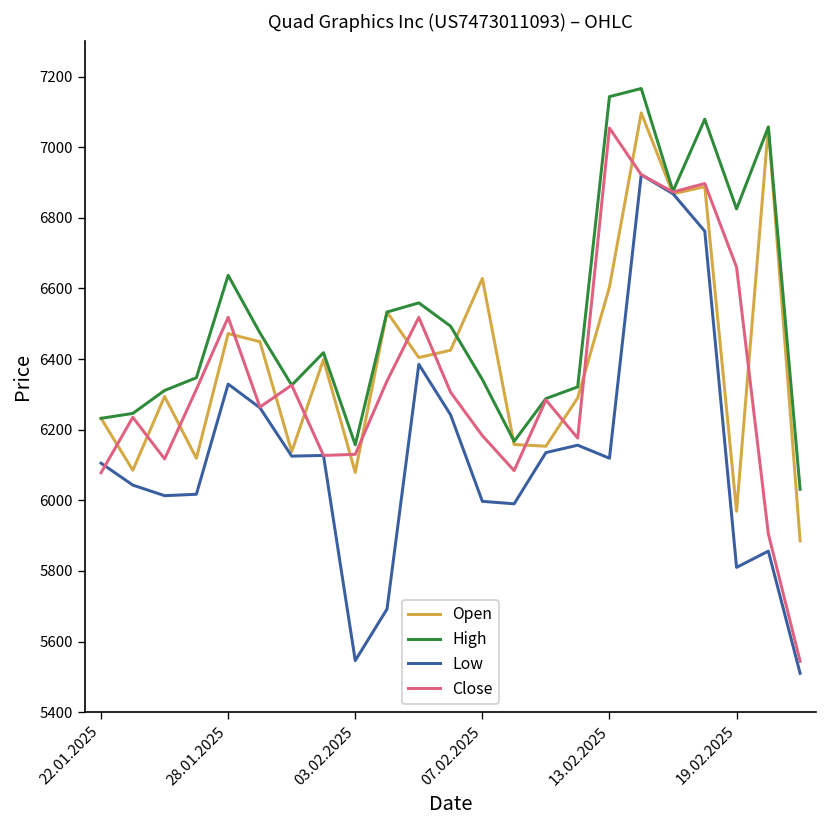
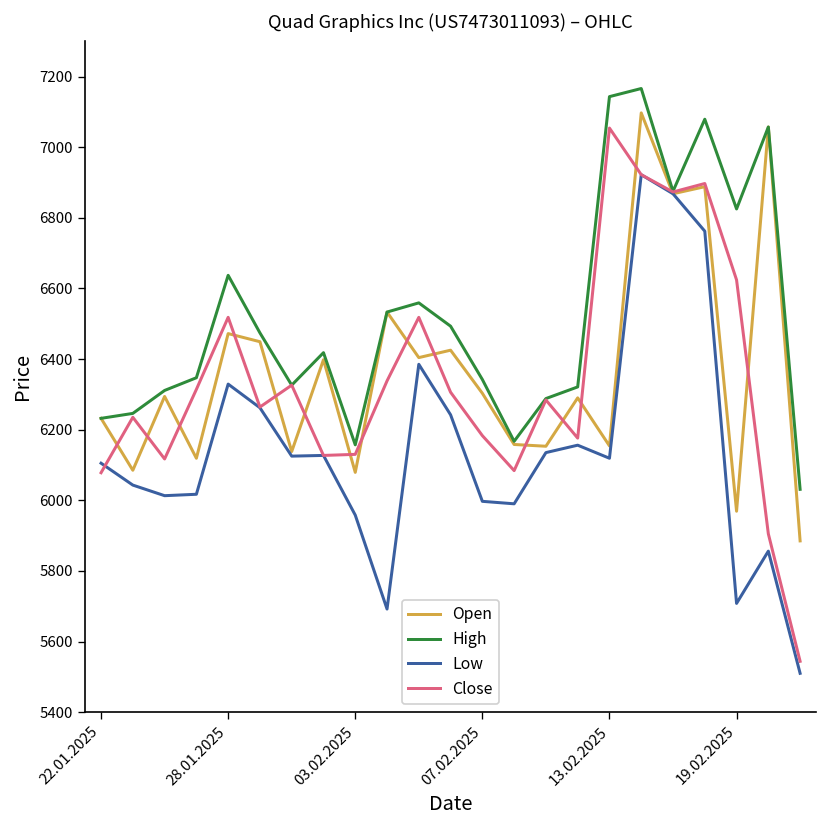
  {
    "Open": {
      "28.01.2025": 6470,
      "03.02.2025": 6080,
-     "07.02.2025": 6630,
-     "13.02.2025": 6600,
+     "07.02.2025": 6300,
+     "13.02.2025": 6150,
      "19.02.2025": 5970
    },
    "High": {
      "28.01.2025": 6640,
      "03.02.2025": 6160,
      "07.02.2025": 6340,
      "13.02.2025": 7140,
      "19.02.2025": 6830
    },
    "Low": {
      "22.01.2025": 6110,
      "28.01.2025": 6330,
-     "03.02.2025": 5550,
+     "03.02.2025": 5960,
      "07.02.2025": 6000,
      "13.02.2025": 6120,
-     "19.02.2025": 5810
+     "19.02.2025": 5710
    },
    "Close": {
      "22.01.2025": 6080,
      "28.01.2025": 6520,
      "03.02.2025": 6130,
      "07.02.2025": 6180,
      "13.02.2025": 7050,
-     "19.02.2025": 6660
+     "19.02.2025": 6620
    }
  }
